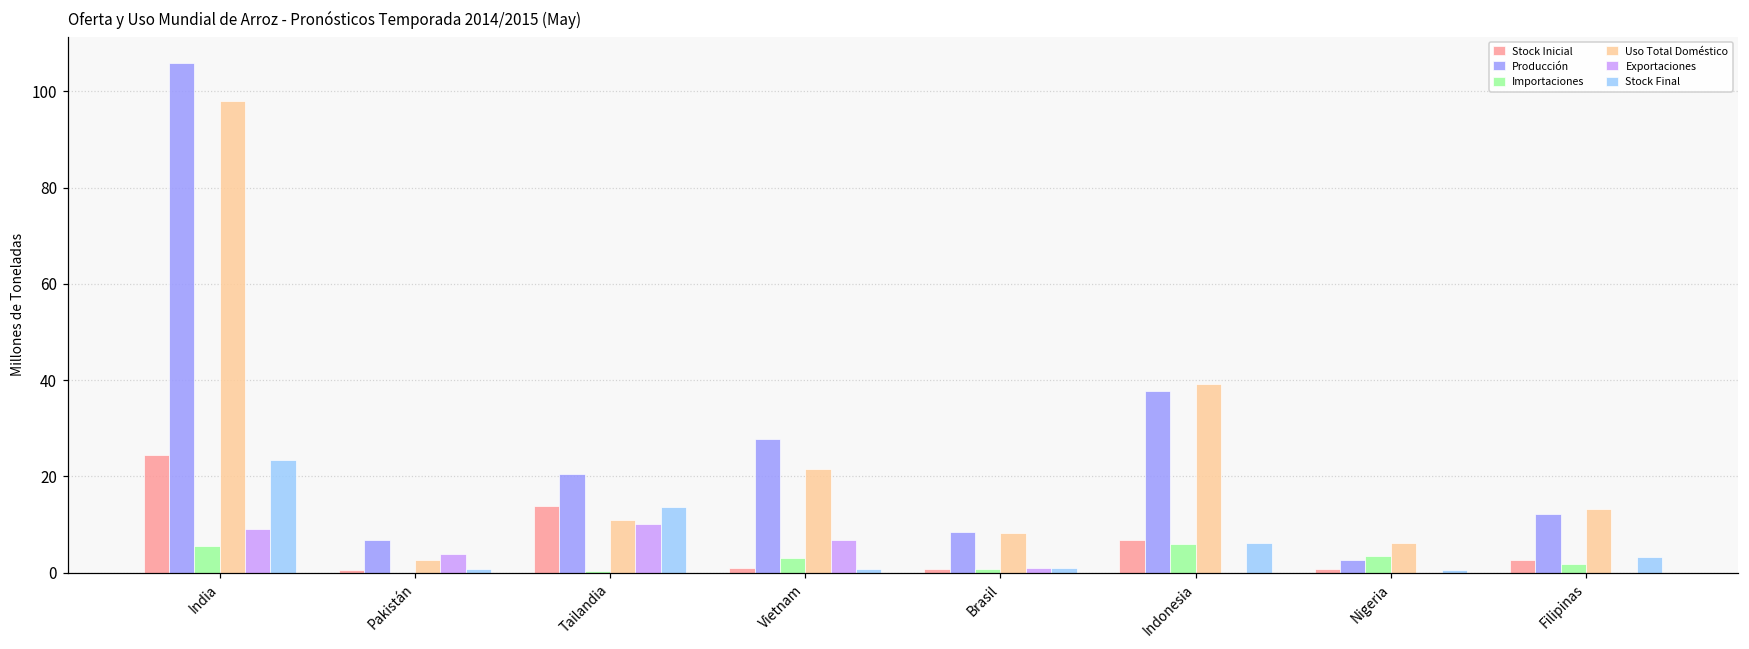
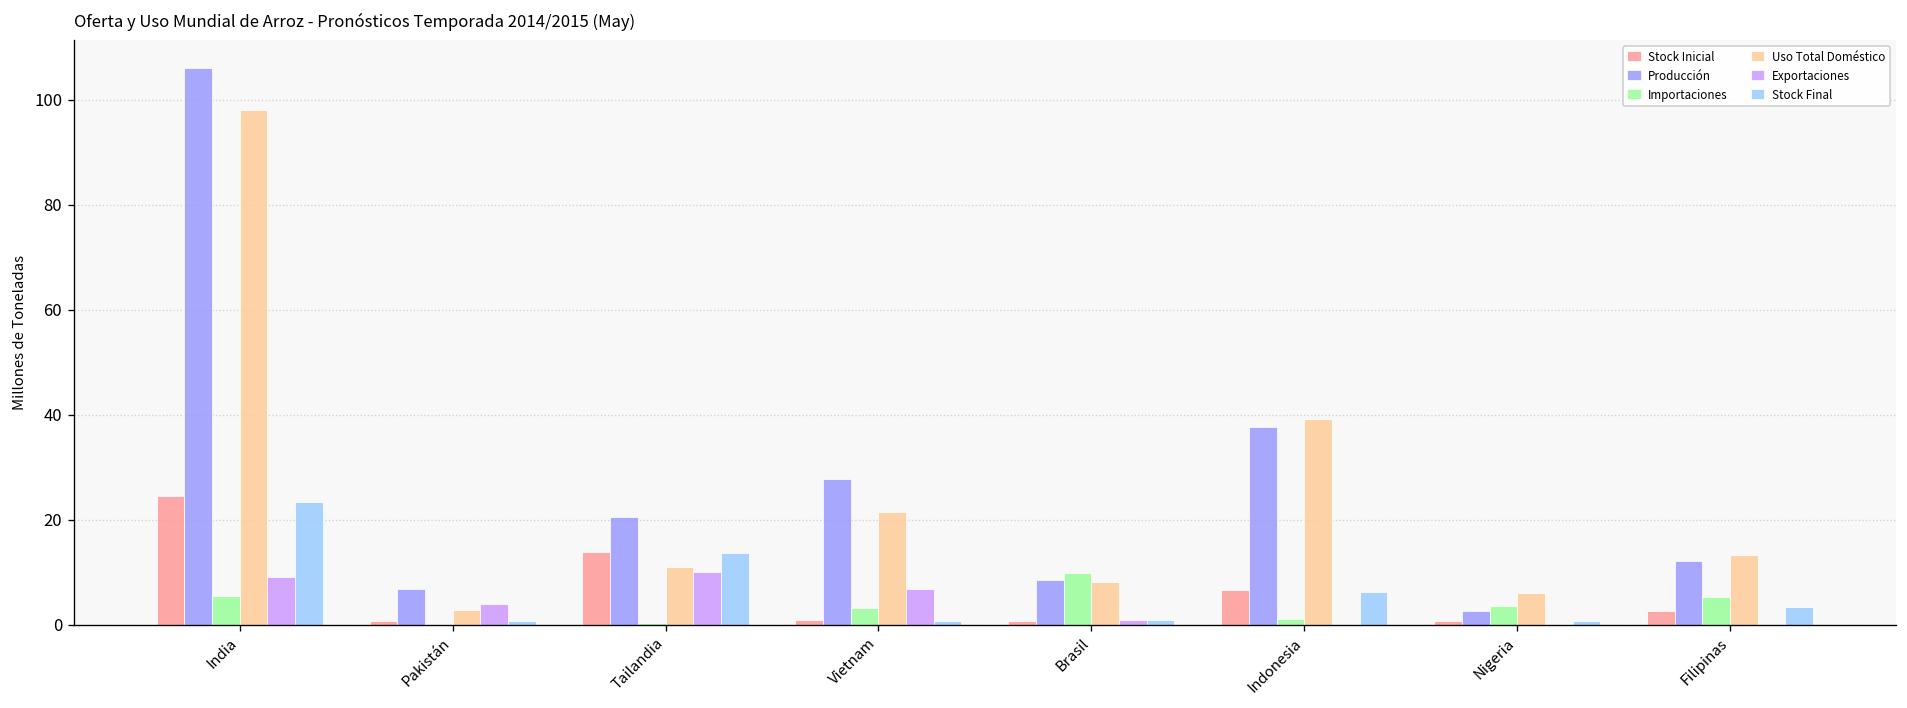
  {
    "Importaciones": {
      "India": 6,
      "Pakistán": 0,
      "Vietnam": 3,
-     "Brasil": 1,
-     "Indonesia": 6,
+     "Brasil": 10,
+     "Indonesia": 1,
      "Nigeria": 4,
-     "Filipinas": 2
+     "Filipinas": 5
    }
  }
